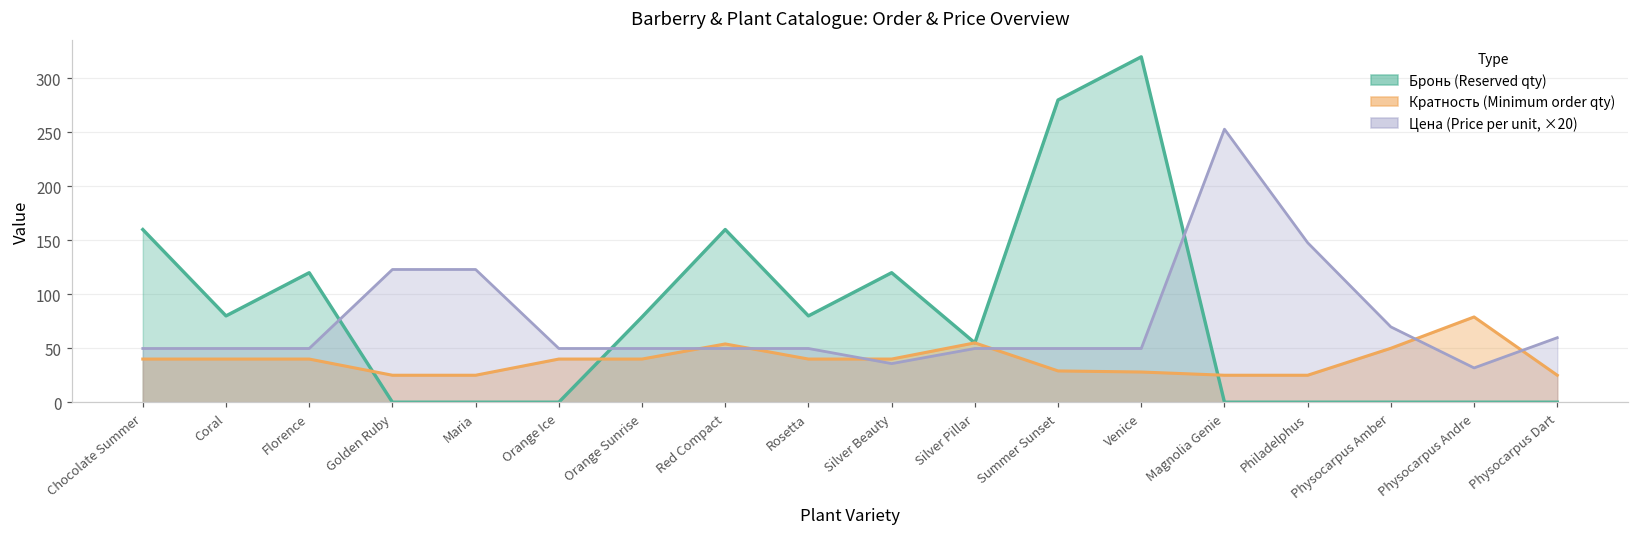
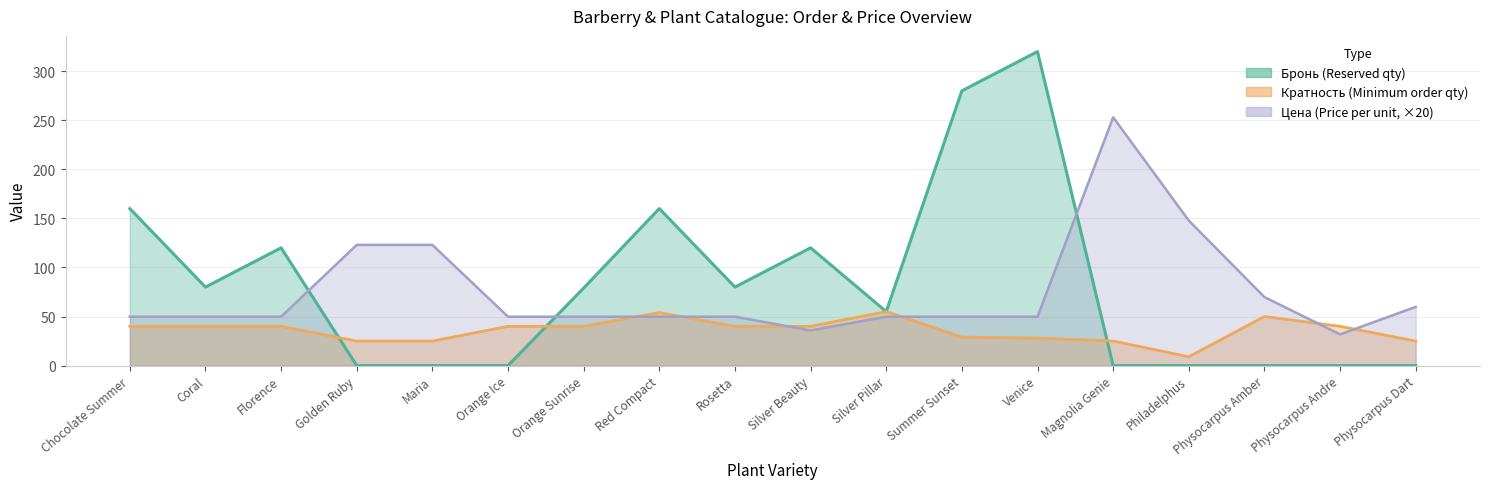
  {
    "Кратность (Minimum order qty)": {
      "Chocolate Summer": 40,
      "Coral": 40,
      "Florence": 40,
      "Golden Ruby": 30,
      "Maria": 30,
      "Orange Ice": 40,
      "Orange Sunrise": 40,
      "Red Compact": 50,
      "Rosetta": 40,
      "Silver Beauty": 40,
      "Summer Sunset": 30,
      "Venice": 30,
      "Magnolia Genie": 30,
-     "Philadelphus": 30,
+     "Philadelphus": 10,
      "Physocarpus Amber": 50,
-     "Physocarpus Andre": 80,
+     "Physocarpus Andre": 40,
      "Physocarpus Dart": 30
    }
  }
